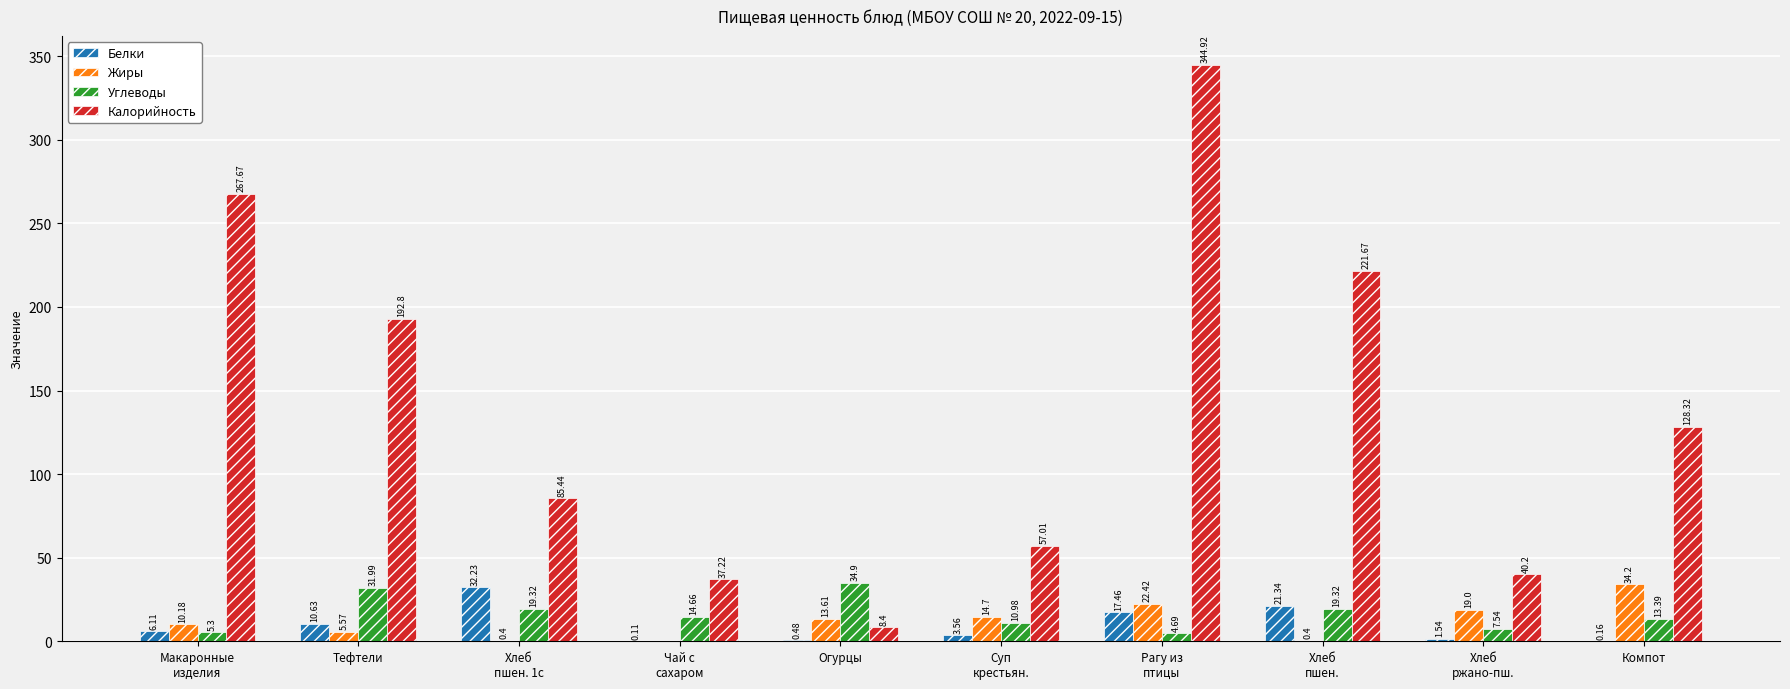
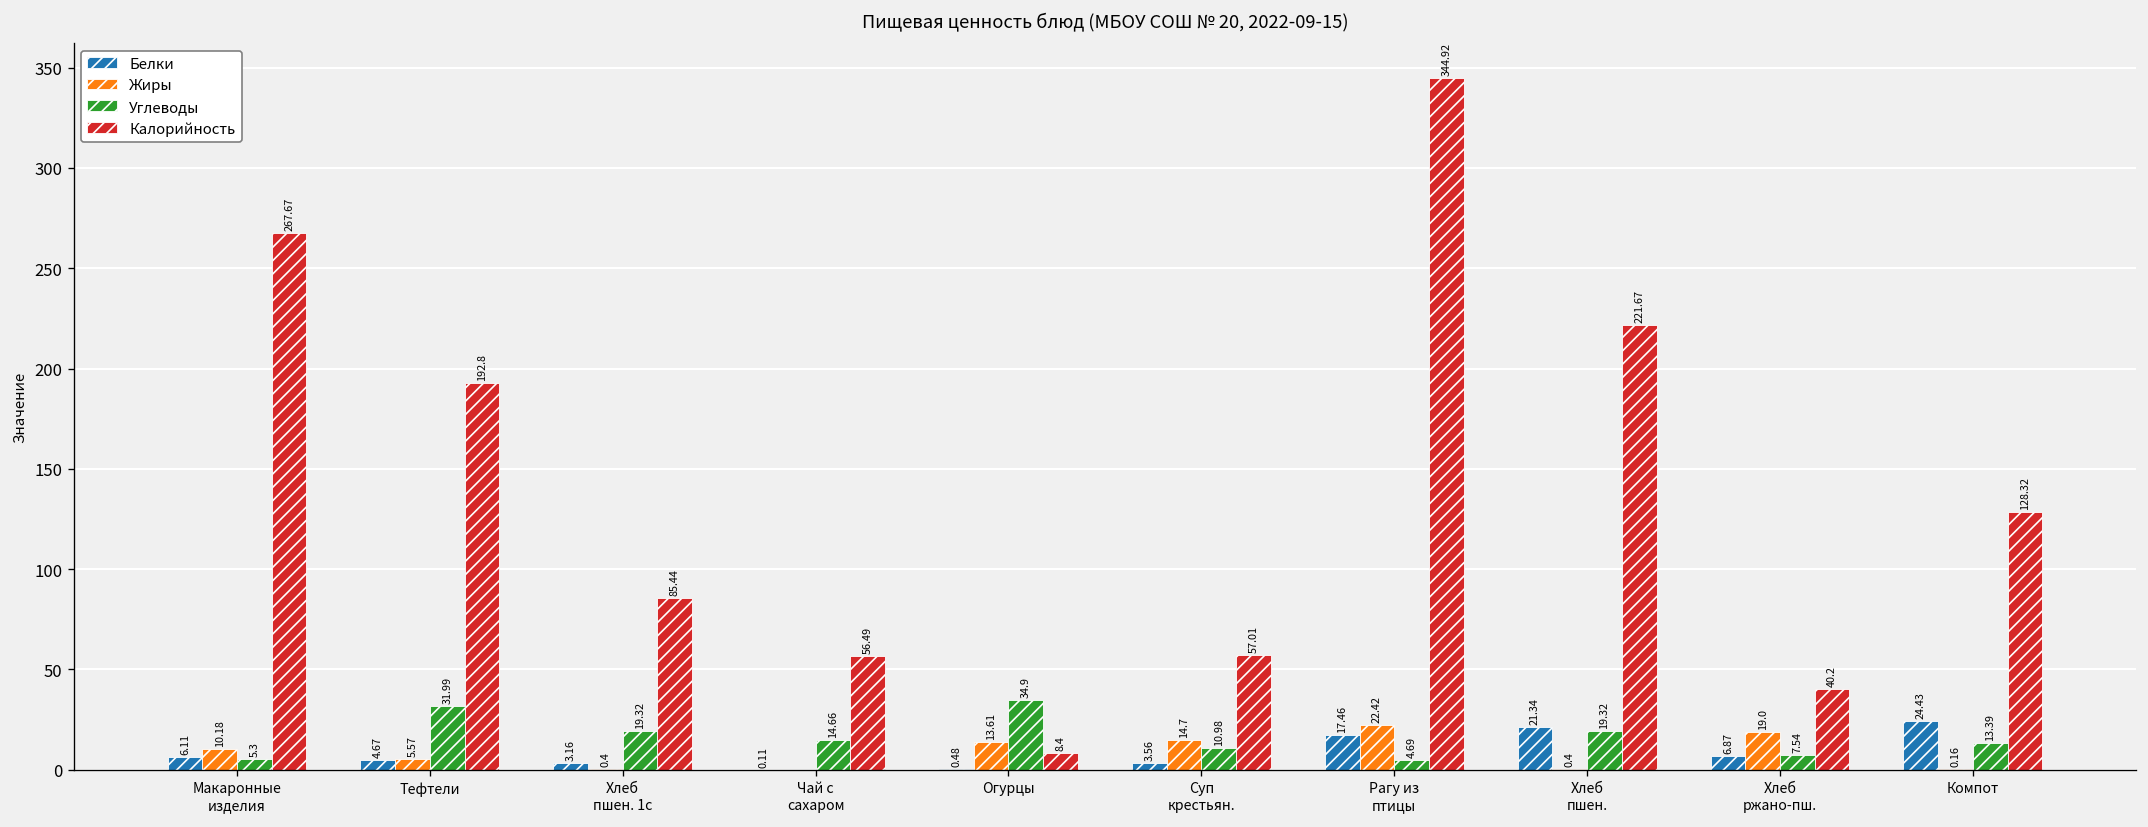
  {
    "Белки": {
      "Макаронные изделия": 6.11,
-     "Тефтели": 10.63,
-     "Хлеб пшен. 1с": 32.23,
+     "Тефтели": 4.67,
+     "Хлеб пшен. 1с": 3.16,
      "Чай с сахаром": 0.11,
      "Огурцы": 0.48,
      "Суп крестьян.": 3.56,
      "Рагу из птицы": 17.46,
      "Хлеб пшен.": 21.34,
-     "Хлеб ржано-пш.": 1.54,
-     "Компот": 0.16
+     "Хлеб ржано-пш.": 6.87,
+     "Компот": 24.43
    },
    "Жиры": {
      "Макаронные изделия": 10.18,
      "Тефтели": 5.57,
      "Хлеб пшен. 1с": 0.4,
      "Огурцы": 13.61,
      "Суп крестьян.": 14.7,
      "Рагу из птицы": 22.42,
      "Хлеб пшен.": 0.4,
      "Хлеб ржано-пш.": 19.0,
-     "Компот": 34.2
+     "Компот": 0.16
    },
    "Углеводы": {
      "Макаронные изделия": 5.3,
      "Тефтели": 31.99,
      "Хлеб пшен. 1с": 19.32,
      "Чай с сахаром": 14.66,
      "Огурцы": 34.9,
      "Суп крестьян.": 10.98,
      "Рагу из птицы": 4.69,
      "Хлеб пшен.": 19.32,
      "Хлеб ржано-пш.": 7.54,
      "Компот": 13.39
    },
    "Калорийность": {
      "Макаронные изделия": 267.67,
      "Тефтели": 192.8,
      "Хлеб пшен. 1с": 85.44,
-     "Чай с сахаром": 37.22,
+     "Чай с сахаром": 56.49,
      "Огурцы": 8.4,
      "Суп крестьян.": 57.01,
      "Рагу из птицы": 344.92,
      "Хлеб пшен.": 221.67,
      "Хлеб ржано-пш.": 40.2,
      "Компот": 128.32
    }
  }
